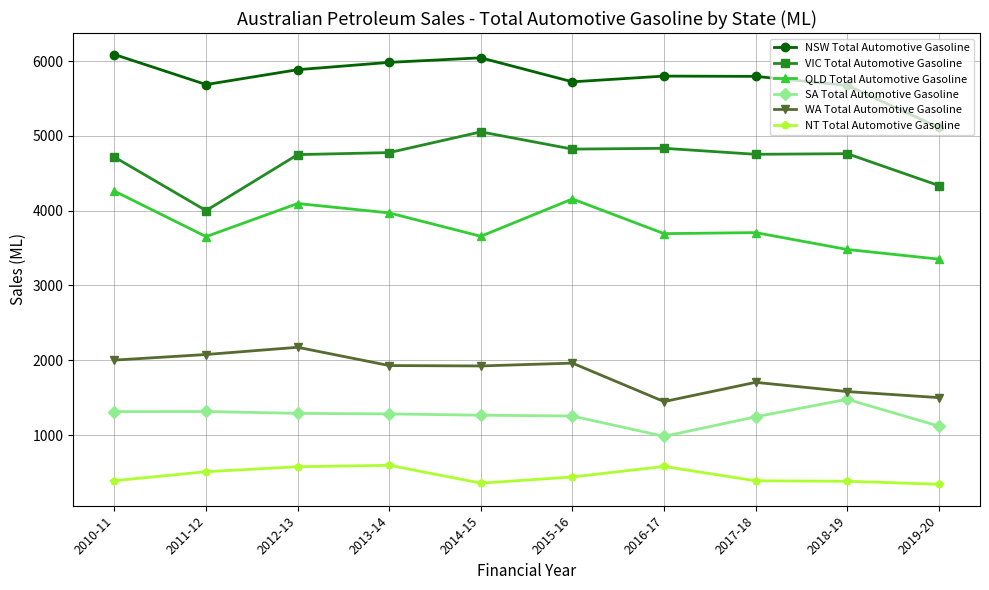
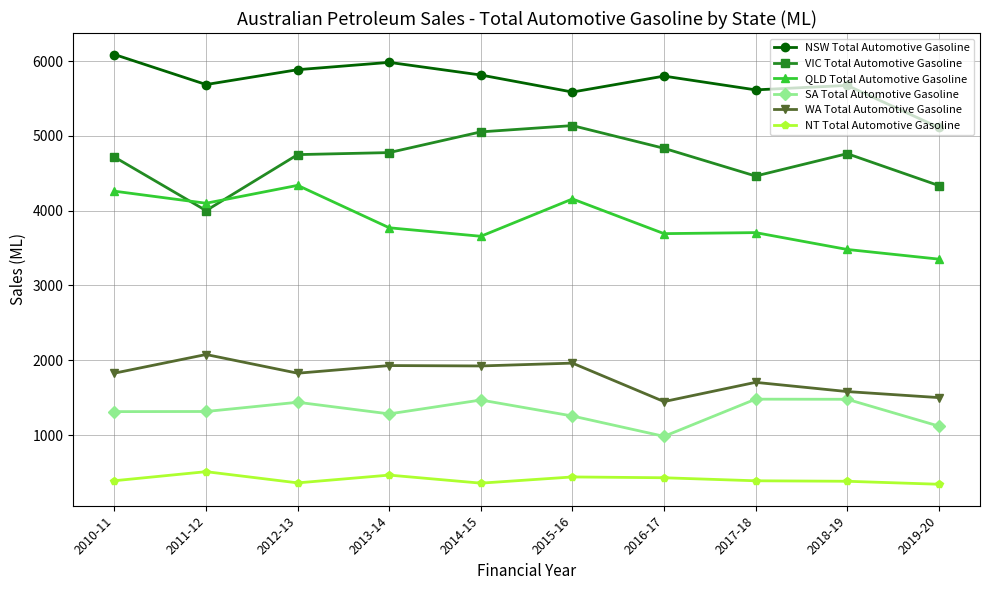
  {
    "NSW Total Automotive Gasoline": {
      "2010-11": 6100,
      "2011-12": 5700,
      "2012-13": 5900,
      "2013-14": 6000,
-     "2014-15": 6000,
-     "2015-16": 5700,
+     "2014-15": 5800,
+     "2015-16": 5600,
      "2016-17": 5800,
-     "2017-18": 5800
+     "2017-18": 5600
    },
    "VIC Total Automotive Gasoline": {
      "2010-11": 4700,
      "2011-12": 4000,
      "2012-13": 4700,
      "2013-14": 4800,
      "2014-15": 5100,
-     "2015-16": 4800,
+     "2015-16": 5100,
      "2016-17": 4800,
-     "2017-18": 4800,
+     "2017-18": 4500,
      "2018-19": 4800,
      "2019-20": 4300
    },
    "QLD Total Automotive Gasoline": {
      "2010-11": 4300,
-     "2011-12": 3700,
-     "2012-13": 4100,
-     "2013-14": 4000,
+     "2011-12": 4100,
+     "2012-13": 4300,
+     "2013-14": 3800,
      "2014-15": 3700,
      "2015-16": 4200,
      "2016-17": 3700,
      "2017-18": 3700,
      "2018-19": 3500,
      "2019-20": 3400
    },
    "SA Total Automotive Gasoline": {
      "2010-11": 1300,
      "2011-12": 1300,
-     "2012-13": 1300,
+     "2012-13": 1400,
      "2013-14": 1300,
-     "2014-15": 1300,
+     "2014-15": 1500,
      "2015-16": 1300,
      "2016-17": 1000,
-     "2017-18": 1200,
+     "2017-18": 1500,
      "2018-19": 1500,
      "2019-20": 1100
    },
    "WA Total Automotive Gasoline": {
-     "2010-11": 2000,
+     "2010-11": 1800,
      "2011-12": 2100,
-     "2012-13": 2200,
+     "2012-13": 1800,
      "2013-14": 1900,
      "2014-15": 1900,
      "2015-16": 2000,
      "2016-17": 1400,
      "2017-18": 1700,
      "2018-19": 1600,
      "2019-20": 1500
    },
    "NT Total Automotive Gasoline": {
      "2010-11": 400,
      "2011-12": 500,
-     "2012-13": 600,
-     "2013-14": 600,
+     "2012-13": 400,
+     "2013-14": 500,
      "2014-15": 400,
      "2015-16": 400,
-     "2016-17": 600,
+     "2016-17": 400,
      "2017-18": 400,
      "2018-19": 400,
      "2019-20": 300
    }
  }
